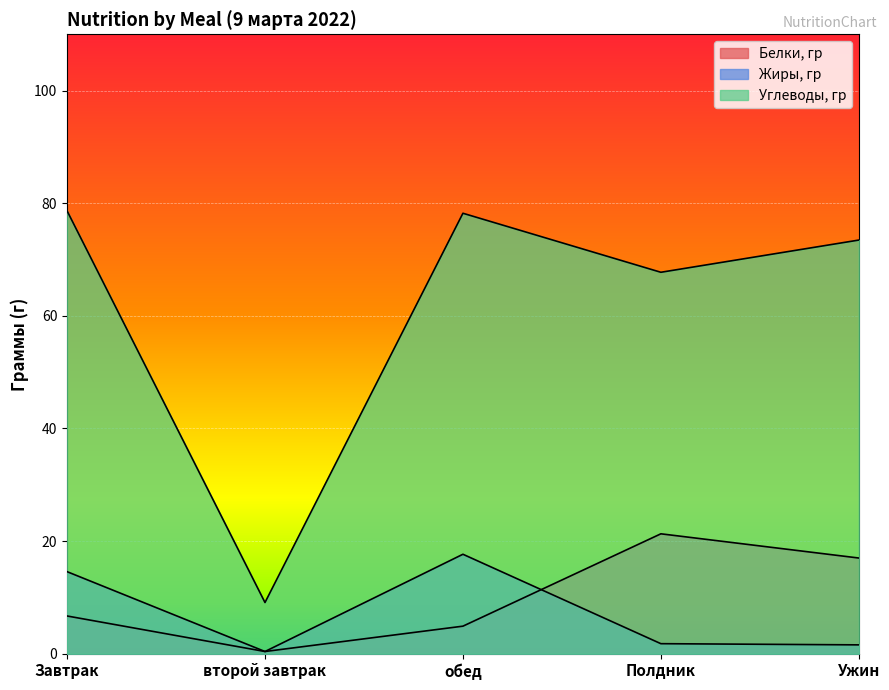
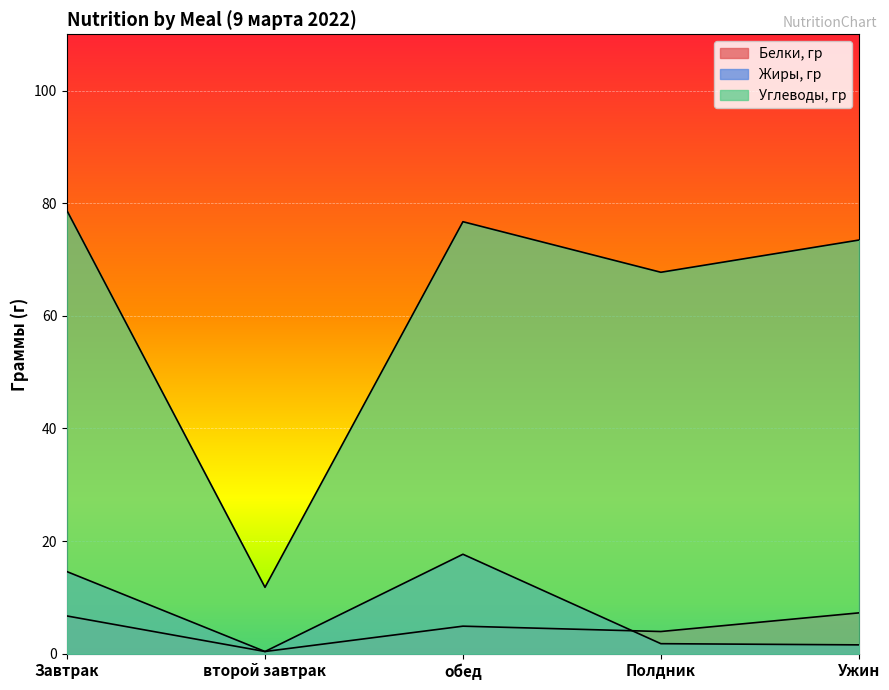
  {
    "Белки, гр": {
      "Завтрак": 7,
      "обед": 5,
-     "Полдник": 21,
-     "Ужин": 17
+     "Полдник": 4,
+     "Ужин": 7
    },
    "Жиры, гр": {
      "Завтрак": 15,
      "обед": 18,
      "Полдник": 2,
      "Ужин": 2
    },
    "Углеводы, гр": {
      "Завтрак": 79,
-     "второй завтрак": 9,
-     "обед": 78,
+     "второй завтрак": 12,
+     "обед": 77,
      "Полдник": 68,
      "Ужин": 73
    }
  }
